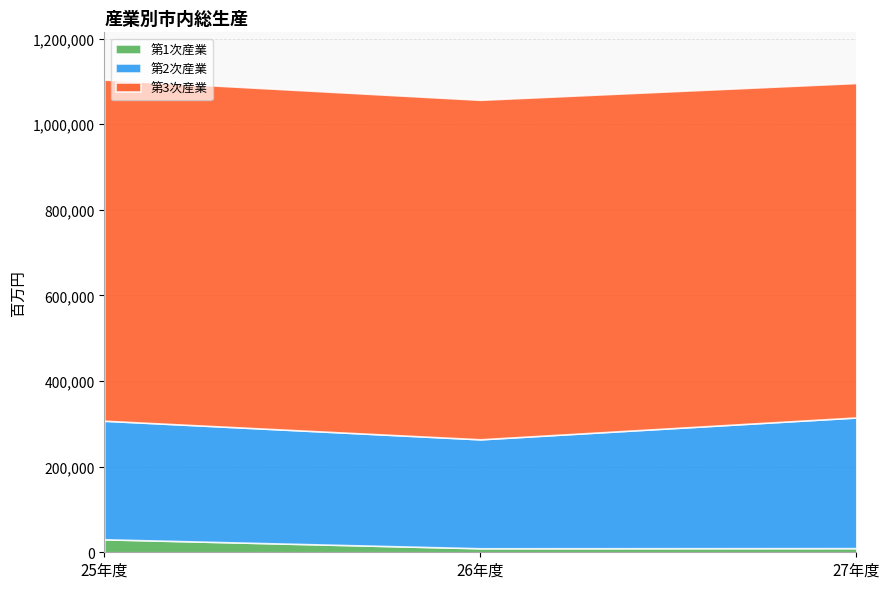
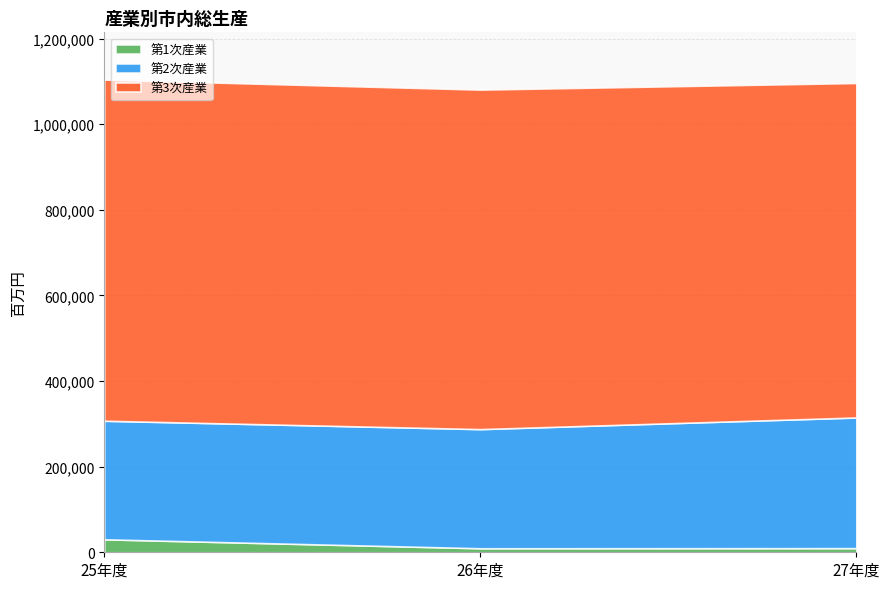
  {
    "第1次産業": {
      "25年度": "30,000",
      "26年度": "10,000",
      "27年度": "10,000"
    },
    "第2次産業": {
      "25年度": "280,000",
-     "26年度": "250,000",
+     "26年度": "280,000",
      "27年度": "310,000"
    },
    "第3次産業": {
      "25年度": "800,000",
      "26年度": "790,000",
      "27年度": "780,000"
    }
  }
